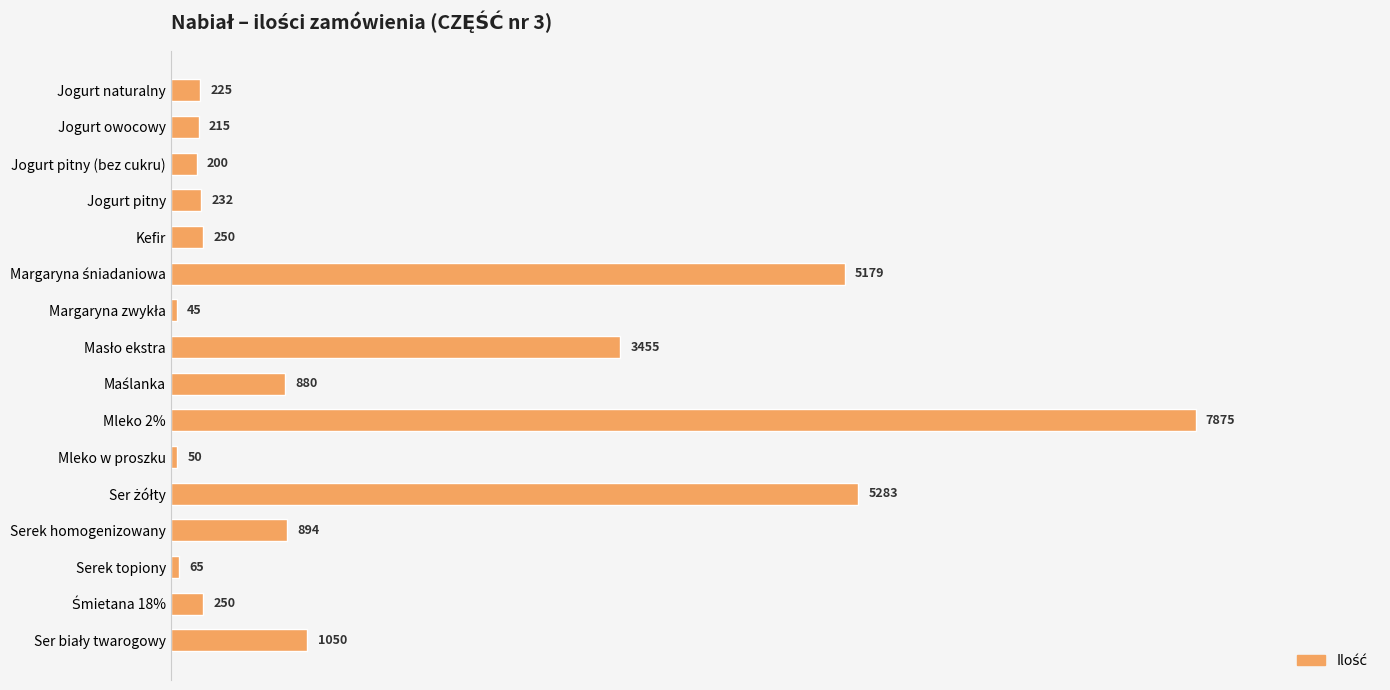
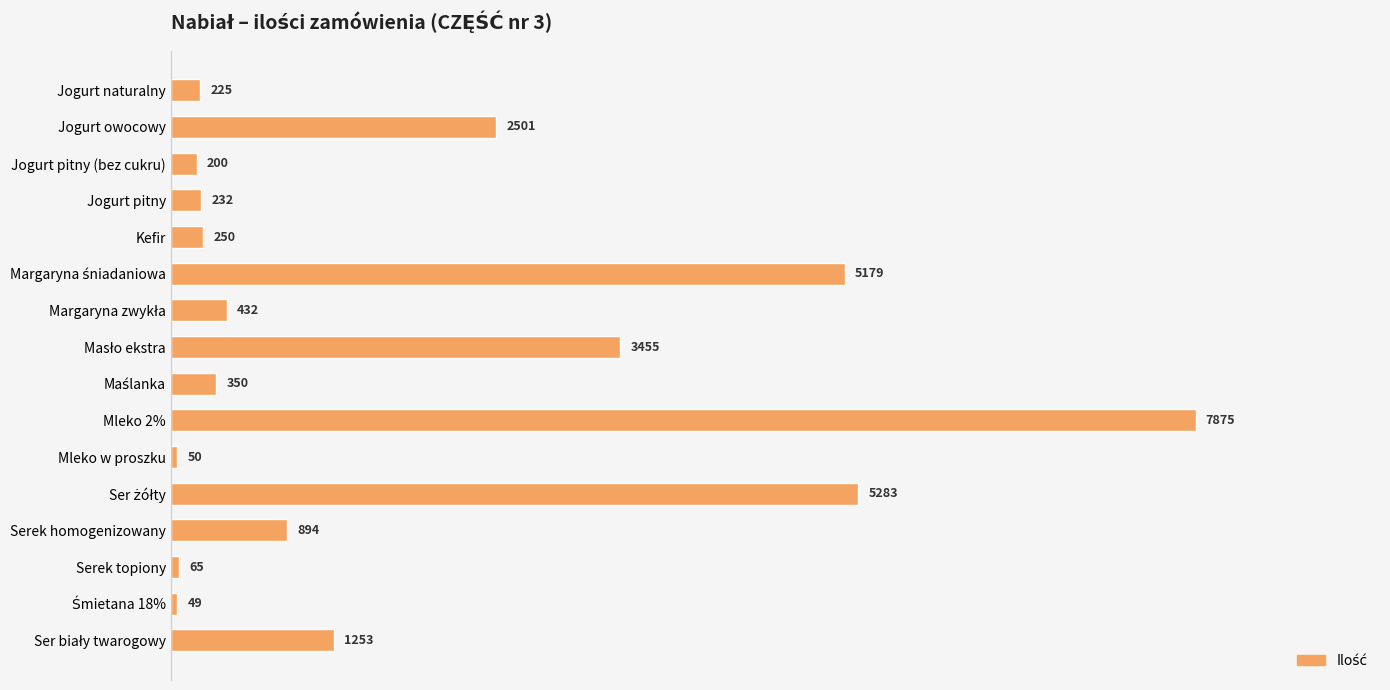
  {
    "Jogurt naturalny": 225,
-   "Jogurt owocowy": 215,
+   "Jogurt owocowy": 2501,
    "Jogurt pitny (bez cukru)": 200,
    "Jogurt pitny": 232,
    "Kefir": 250,
    "Margaryna śniadaniowa": 5179,
-   "Margaryna zwykła": 45,
+   "Margaryna zwykła": 432,
    "Masło ekstra": 3455,
-   "Maślanka": 880,
+   "Maślanka": 350,
    "Mleko 2%": 7875,
    "Mleko w proszku": 50,
    "Ser żółty": 5283,
    "Serek homogenizowany": 894,
    "Serek topiony": 65,
-   "Śmietana 18%": 250,
-   "Ser biały twarogowy": 1050
+   "Śmietana 18%": 49,
+   "Ser biały twarogowy": 1253
  }
